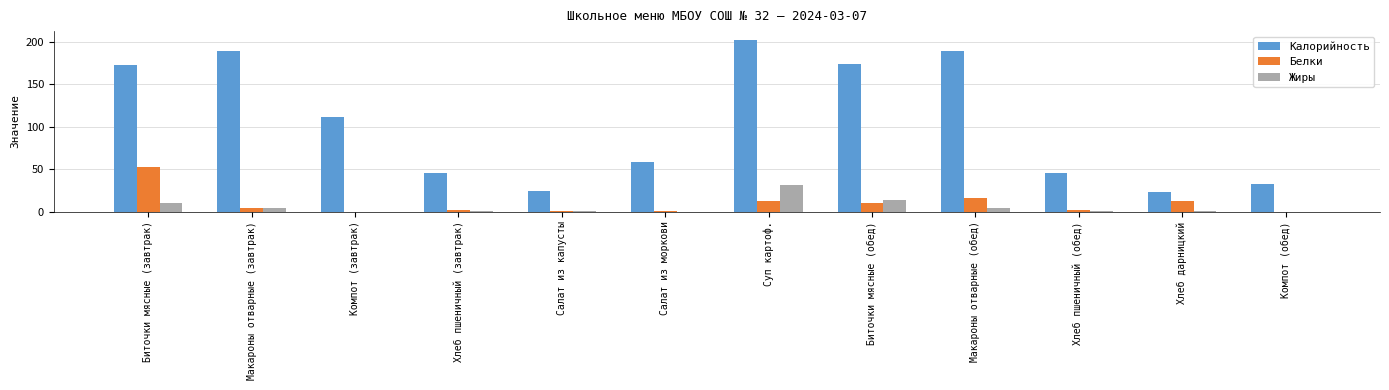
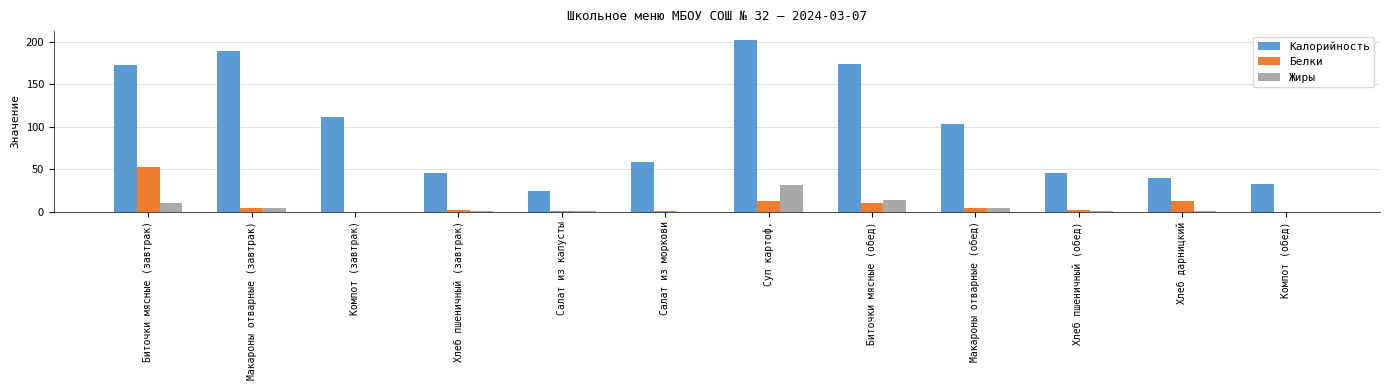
  {
    "Калорийность": {
      "Биточки мясные (завтрак)": 170,
      "Макароны отварные (завтрак)": 190,
      "Компот (завтрак)": 110,
      "Хлеб пшеничный (завтрак)": 50,
      "Салат из капусты": 20,
      "Салат из моркови": 60,
      "Суп картоф.": 200,
      "Биточки мясные (обед)": 170,
-     "Макароны отварные (обед)": 190,
+     "Макароны отварные (обед)": 100,
      "Хлеб пшеничный (обед)": 50,
-     "Хлеб дарницкий": 20,
+     "Хлеб дарницкий": 40,
      "Компот (обед)": 30
    },
    "Белки": {
      "Биточки мясные (завтрак)": 50,
      "Макароны отварные (завтрак)": 0,
      "Суп картоф.": 10,
      "Биточки мясные (обед)": 10,
-     "Макароны отварные (обед)": 20,
+     "Макароны отварные (обед)": 0,
      "Хлеб дарницкий": 10
    },
    "Жиры": {
      "Биточки мясные (завтрак)": 10,
      "Макароны отварные (завтрак)": 0,
      "Суп картоф.": 30,
      "Биточки мясные (обед)": 10,
      "Макароны отварные (обед)": 0
    }
  }
